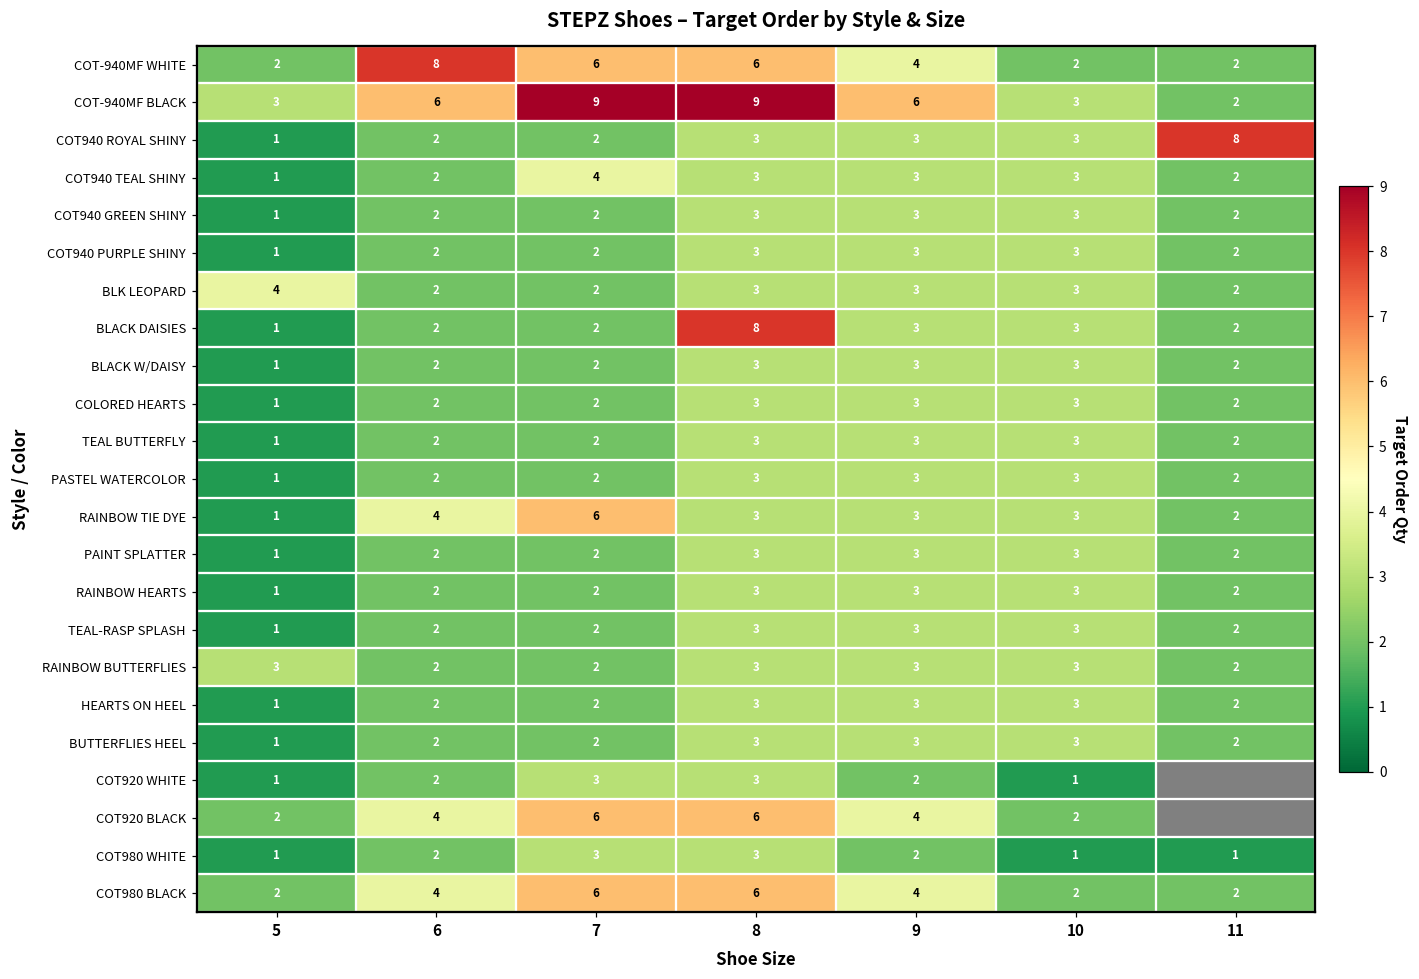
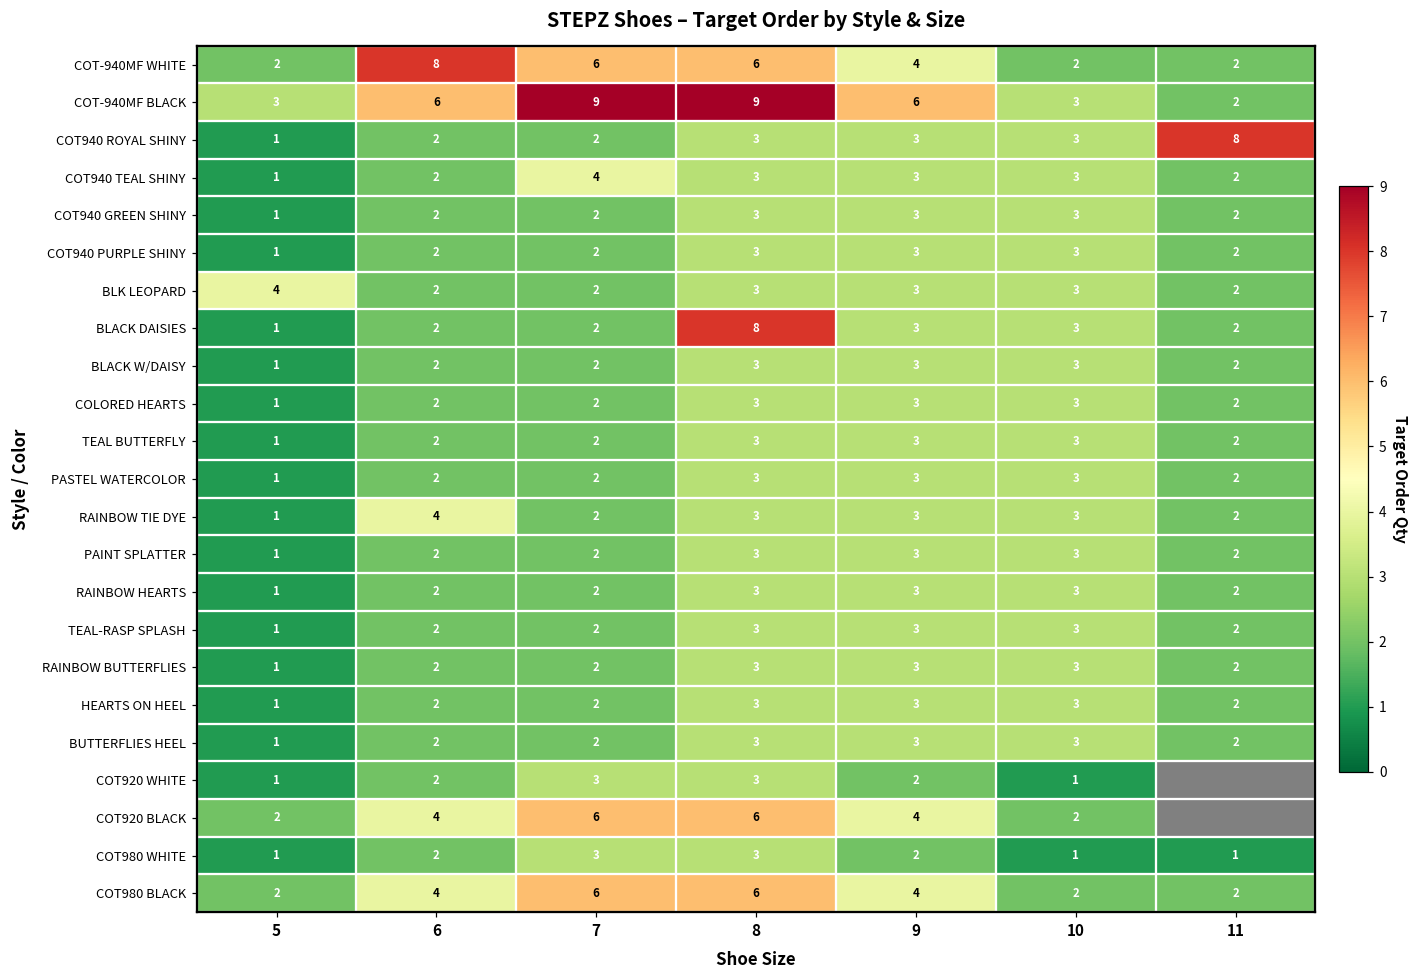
  {
    "COT-940MF WHITE": {
      "5": 2,
      "6": 8,
      "7": 6,
      "8": 6,
      "9": 4,
      "10": 2,
      "11": 2
    },
    "COT-940MF BLACK": {
      "5": 3,
      "6": 6,
      "7": 9,
      "8": 9,
      "9": 6,
      "10": 3,
      "11": 2
    },
    "COT940 ROYAL SHINY": {
      "5": 1,
      "6": 2,
      "7": 2,
      "8": 3,
      "9": 3,
      "10": 3,
      "11": 8
    },
    "COT940 TEAL SHINY": {
      "5": 1,
      "6": 2,
      "7": 4,
      "8": 3,
      "9": 3,
      "10": 3,
      "11": 2
    },
    "COT940 GREEN SHINY": {
      "5": 1,
      "6": 2,
      "7": 2,
      "8": 3,
      "9": 3,
      "10": 3,
      "11": 2
    },
    "COT940 PURPLE SHINY": {
      "5": 1,
      "6": 2,
      "7": 2,
      "8": 3,
      "9": 3,
      "10": 3,
      "11": 2
    },
    "BLK LEOPARD": {
      "5": 4,
      "6": 2,
      "7": 2,
      "8": 3,
      "9": 3,
      "10": 3,
      "11": 2
    },
    "BLACK DAISIES": {
      "5": 1,
      "6": 2,
      "7": 2,
      "8": 8,
      "9": 3,
      "10": 3,
      "11": 2
    },
    "BLACK W/DAISY": {
      "5": 1,
      "6": 2,
      "7": 2,
      "8": 3,
      "9": 3,
      "10": 3,
      "11": 2
    },
    "COLORED HEARTS": {
      "5": 1,
      "6": 2,
      "7": 2,
      "8": 3,
      "9": 3,
      "10": 3,
      "11": 2
    },
    "TEAL BUTTERFLY": {
      "5": 1,
      "6": 2,
      "7": 2,
      "8": 3,
      "9": 3,
      "10": 3,
      "11": 2
    },
    "PASTEL WATERCOLOR": {
      "5": 1,
      "6": 2,
      "7": 2,
      "8": 3,
      "9": 3,
      "10": 3,
      "11": 2
    },
    "RAINBOW TIE DYE": {
      "5": 1,
      "6": 4,
-     "7": 6,
+     "7": 2,
      "8": 3,
      "9": 3,
      "10": 3,
      "11": 2
    },
    "PAINT SPLATTER": {
      "5": 1,
      "6": 2,
      "7": 2,
      "8": 3,
      "9": 3,
      "10": 3,
      "11": 2
    },
    "RAINBOW HEARTS": {
      "5": 1,
      "6": 2,
      "7": 2,
      "8": 3,
      "9": 3,
      "10": 3,
      "11": 2
    },
    "TEAL-RASP SPLASH": {
      "5": 1,
      "6": 2,
      "7": 2,
      "8": 3,
      "9": 3,
      "10": 3,
      "11": 2
    },
    "RAINBOW BUTTERFLIES": {
-     "5": 3,
+     "5": 1,
      "6": 2,
      "7": 2,
      "8": 3,
      "9": 3,
      "10": 3,
      "11": 2
    },
    "HEARTS ON HEEL": {
      "5": 1,
      "6": 2,
      "7": 2,
      "8": 3,
      "9": 3,
      "10": 3,
      "11": 2
    },
    "BUTTERFLIES HEEL": {
      "5": 1,
      "6": 2,
      "7": 2,
      "8": 3,
      "9": 3,
      "10": 3,
      "11": 2
    },
    "COT920 WHITE": {
      "5": 1,
      "6": 2,
      "7": 3,
      "8": 3,
      "9": 2,
      "10": 1
    },
    "COT920 BLACK": {
      "5": 2,
      "6": 4,
      "7": 6,
      "8": 6,
      "9": 4,
      "10": 2
    },
    "COT980 WHITE": {
      "5": 1,
      "6": 2,
      "7": 3,
      "8": 3,
      "9": 2,
      "10": 1,
      "11": 1
    },
    "COT980 BLACK": {
      "5": 2,
      "6": 4,
      "7": 6,
      "8": 6,
      "9": 4,
      "10": 2,
      "11": 2
    }
  }
